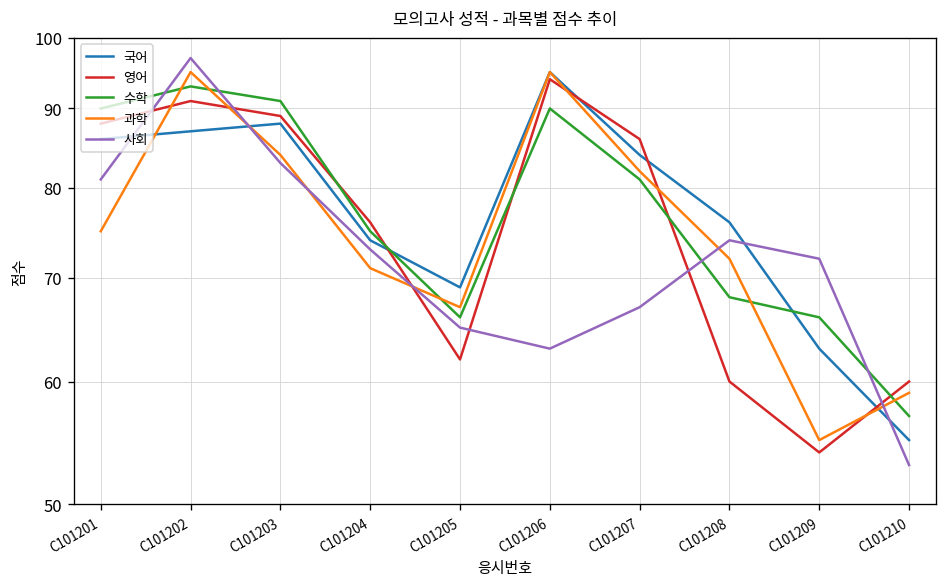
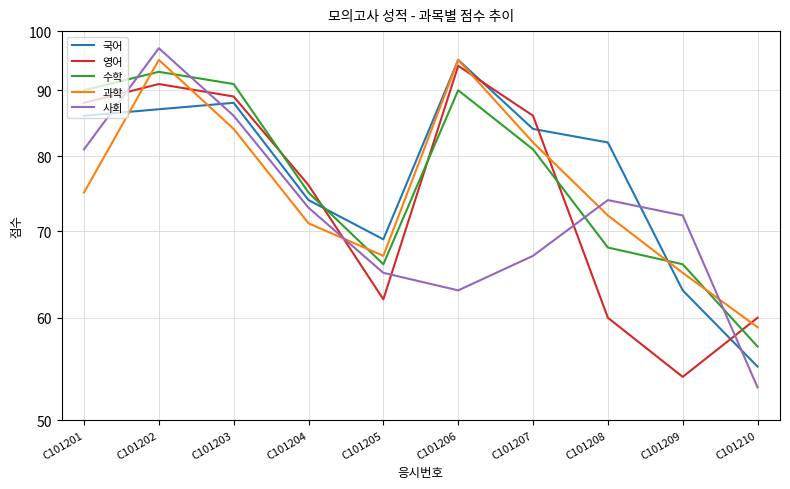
  {
    "국어": {
      "C101202": 87,
      "C101203": 88,
      "C101204": 74,
      "C101205": 69,
      "C101207": 84,
-     "C101208": 76,
+     "C101208": 82,
      "C101209": 63,
      "C101210": 55
    },
    "영어": {
      "C101202": 91,
      "C101203": 89,
      "C101204": 76,
      "C101205": 62,
      "C101206": 94,
      "C101207": 86,
      "C101208": 60,
      "C101209": 54,
      "C101210": 60
    },
    "수학": {
      "C101202": 93,
      "C101203": 91,
      "C101204": 75,
      "C101205": 66,
      "C101206": 90,
      "C101207": 81,
      "C101208": 68,
      "C101209": 66,
      "C101210": 57
    },
    "과학": {
      "C101201": 75,
      "C101202": 95,
      "C101203": 84,
      "C101204": 71,
      "C101205": 67,
      "C101207": 82,
      "C101208": 72,
-     "C101209": 55,
+     "C101209": 65,
      "C101210": 59
    },
    "사회": {
      "C101201": 81,
      "C101202": 97,
-     "C101203": 83,
+     "C101203": 86,
      "C101204": 73,
      "C101205": 65,
      "C101206": 63,
      "C101207": 67,
      "C101208": 74,
      "C101209": 72,
      "C101210": 53
    }
  }
